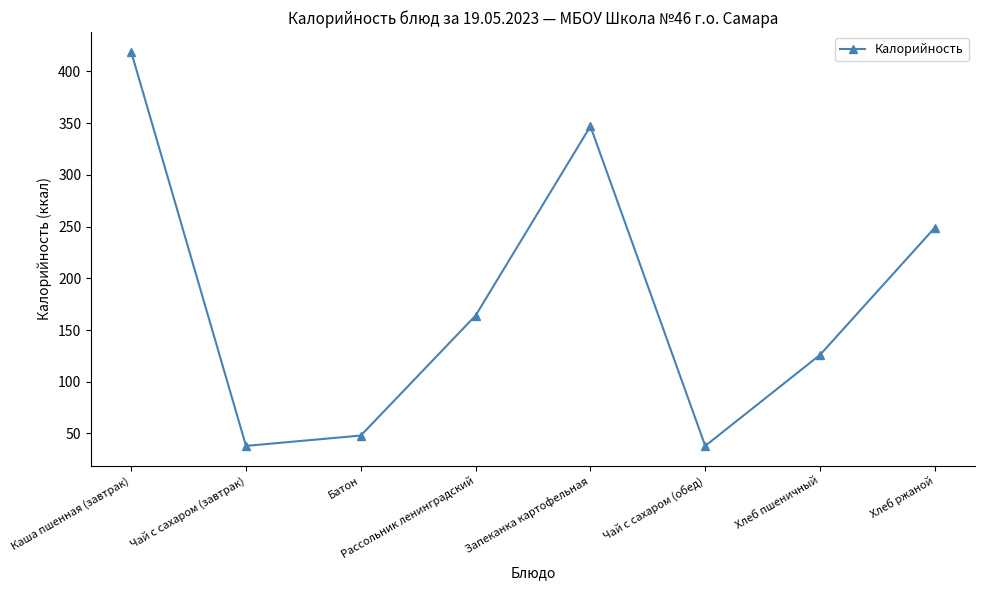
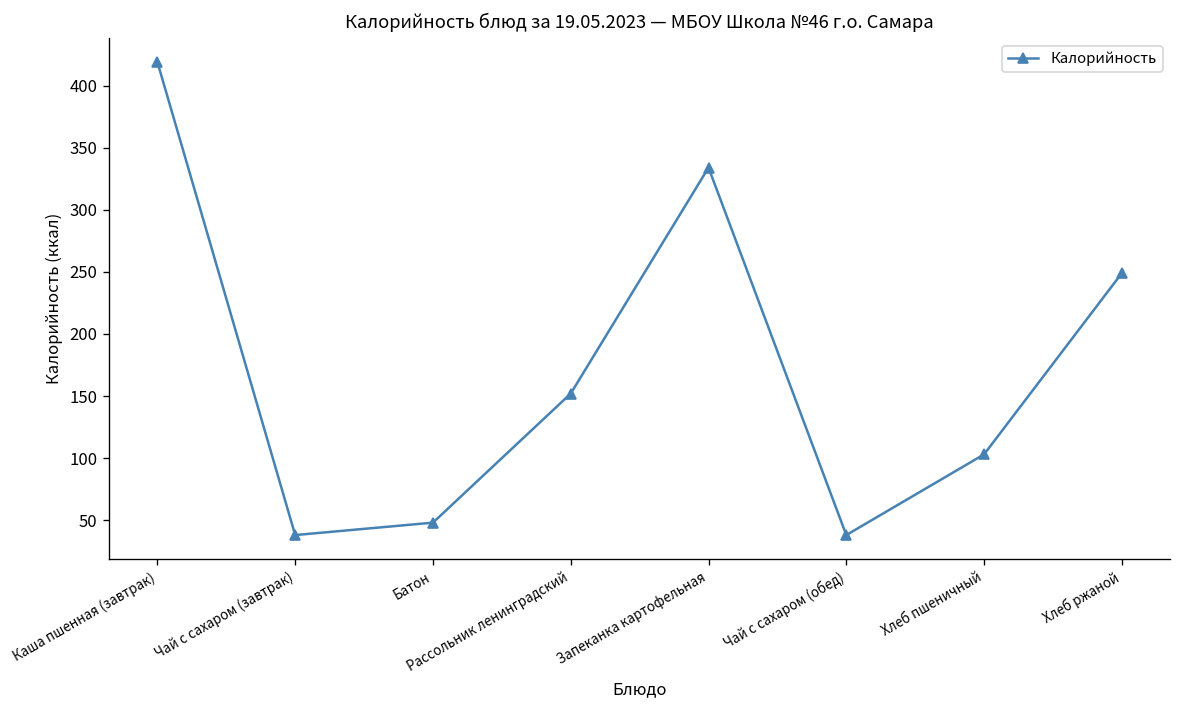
  {
    "Каша пшенная (завтрак)": 419,
    "Чай с сахаром (завтрак)": 38,
    "Батон": 48,
-   "Рассольник ленинградский": 164,
-   "Запеканка картофельная": 347,
+   "Рассольник ленинградский": 152,
+   "Запеканка картофельная": 334,
    "Чай с сахаром (обед)": 38,
-   "Хлеб пшеничный": 126,
+   "Хлеб пшеничный": 103,
    "Хлеб ржаной": 249
  }
